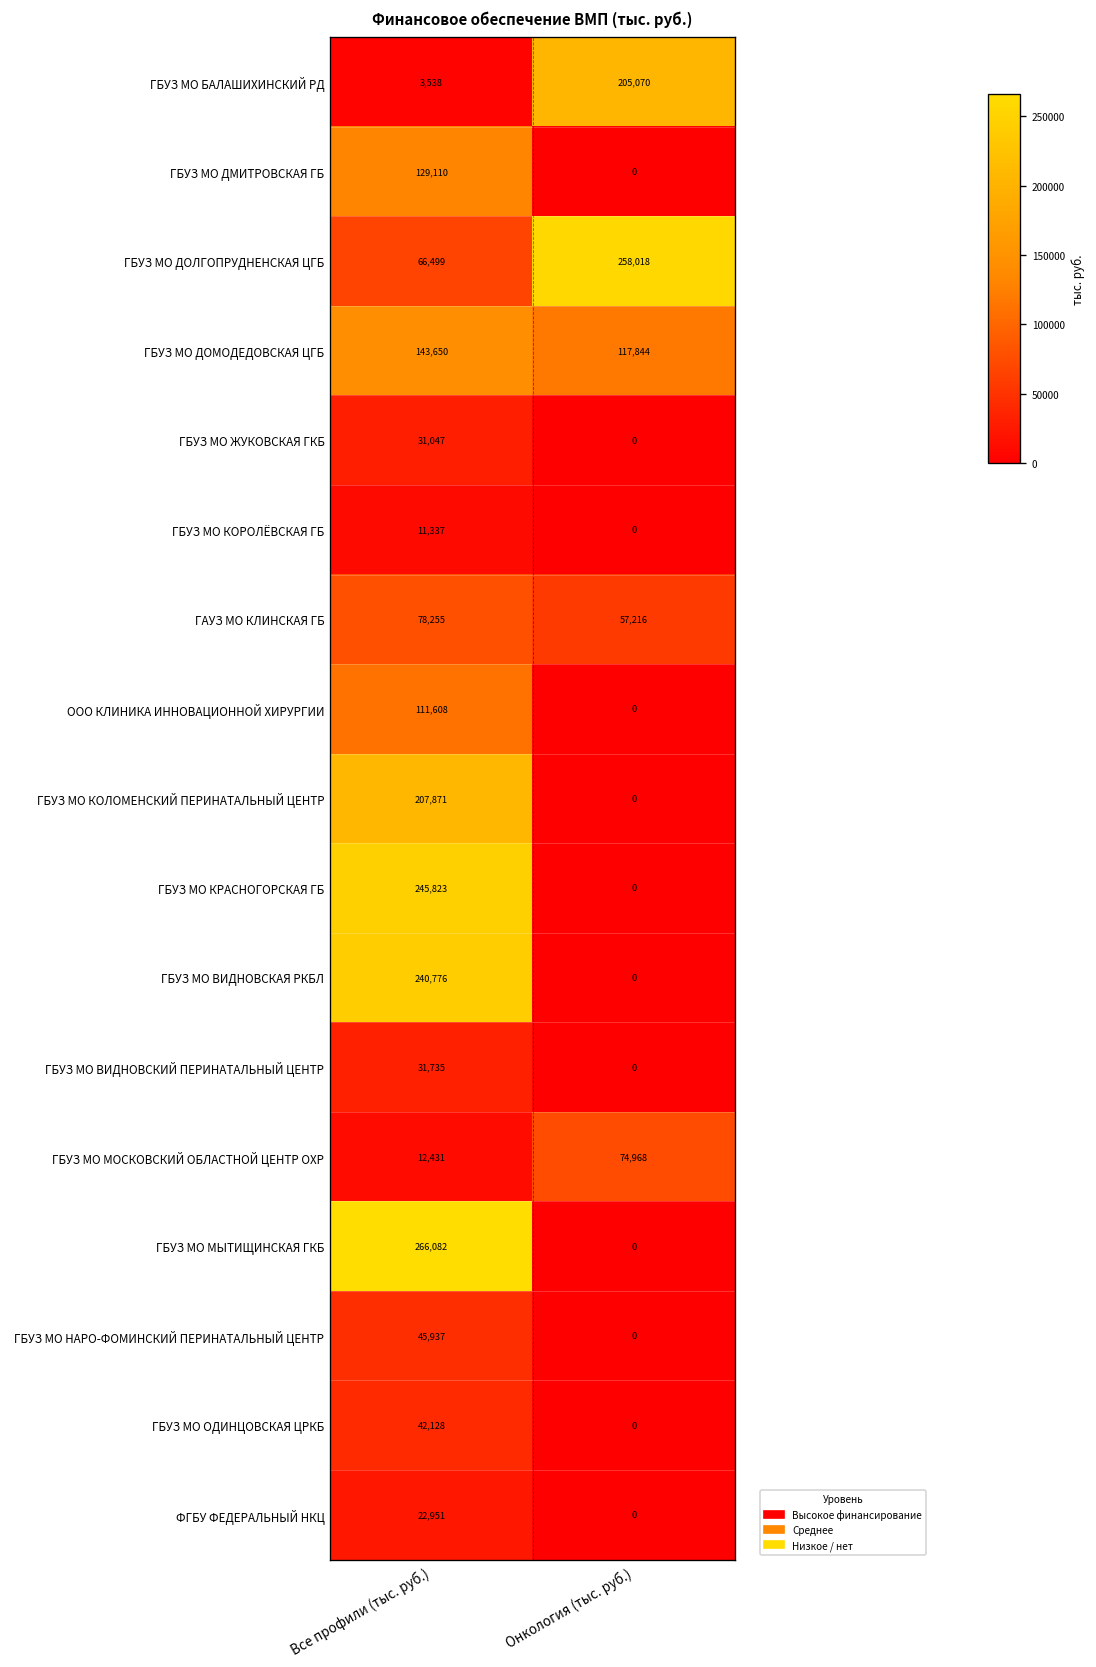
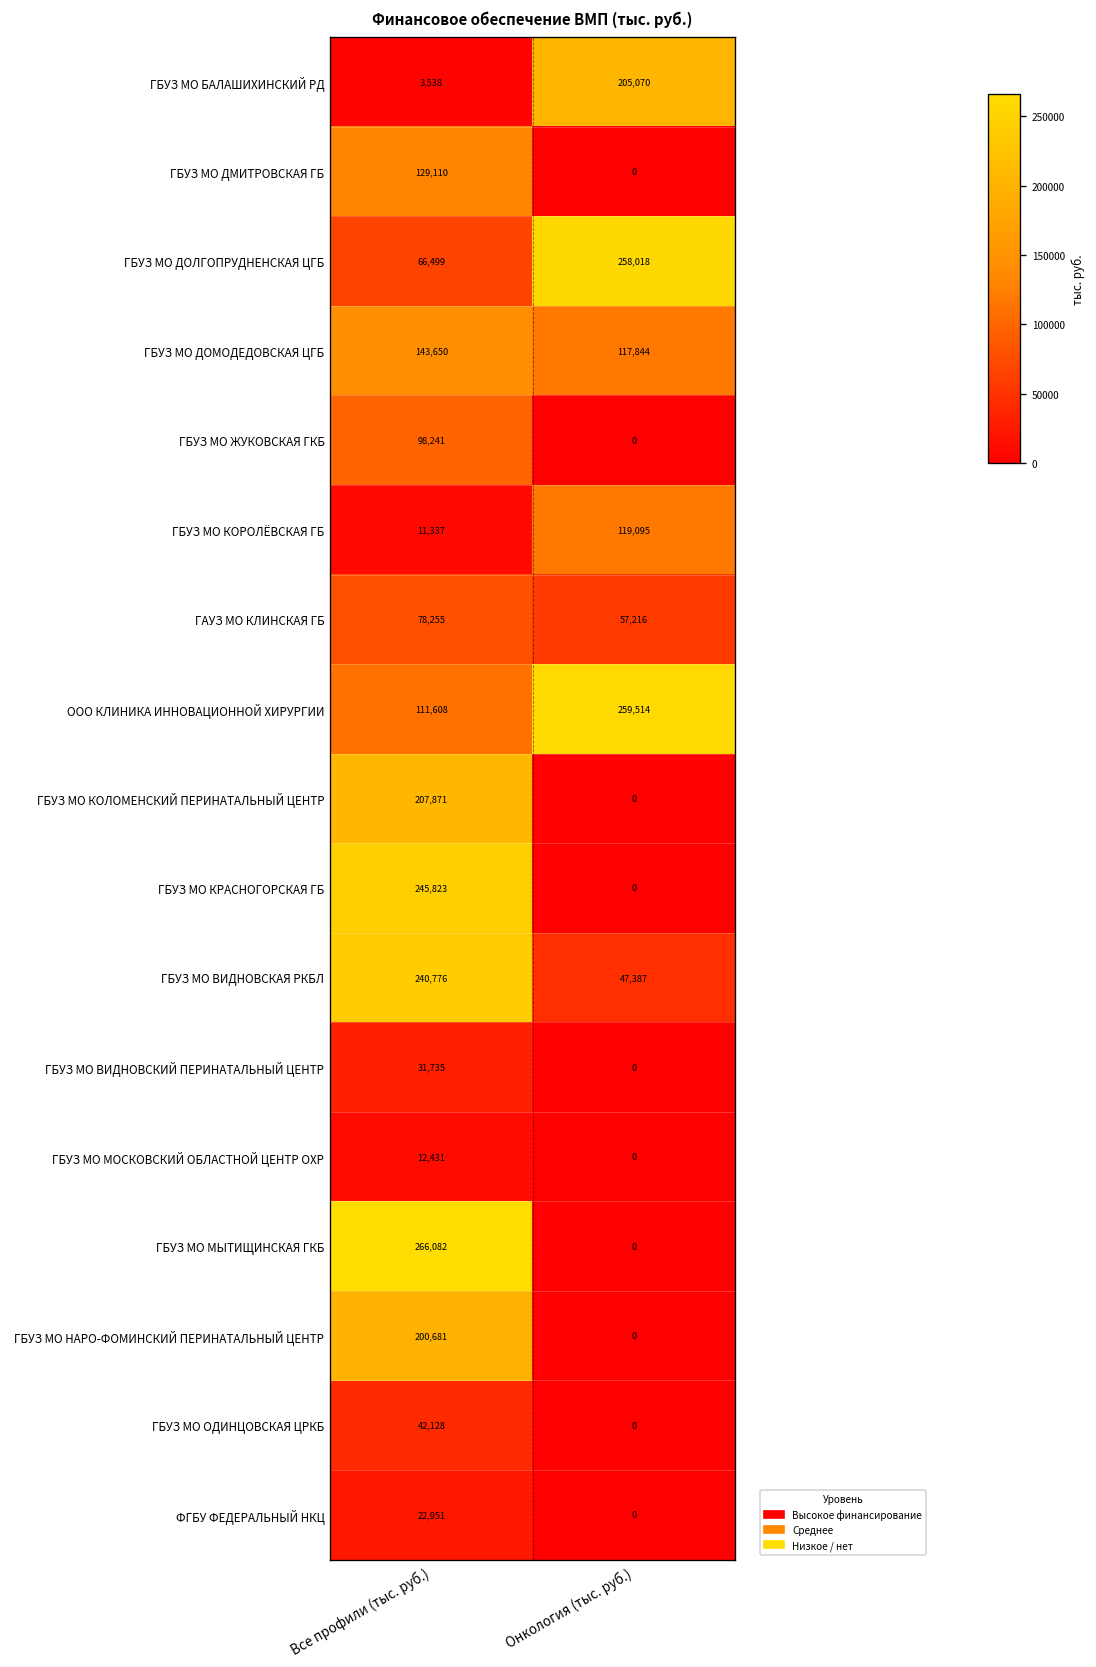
  {
    "ГБУЗ МО БАЛАШИХИНСКИЙ РД": {
      "Все профили (тыс. руб.)": "3,538",
      "Онкология (тыс. руб.)": "205,070"
    },
    "ГБУЗ МО ДМИТРОВСКАЯ ГБ": {
      "Все профили (тыс. руб.)": "129,110",
      "Онкология (тыс. руб.)": "0"
    },
    "ГБУЗ МО ДОЛГОПРУДНЕНСКАЯ ЦГБ": {
      "Все профили (тыс. руб.)": "66,499",
      "Онкология (тыс. руб.)": "258,018"
    },
    "ГБУЗ МО ДОМОДЕДОВСКАЯ ЦГБ": {
      "Все профили (тыс. руб.)": "143,650",
      "Онкология (тыс. руб.)": "117,844"
    },
    "ГБУЗ МО ЖУКОВСКАЯ ГКБ": {
-     "Все профили (тыс. руб.)": "31,047",
+     "Все профили (тыс. руб.)": "98,241",
      "Онкология (тыс. руб.)": "0"
    },
    "ГБУЗ МО КОРОЛЁВСКАЯ ГБ": {
      "Все профили (тыс. руб.)": "11,337",
-     "Онкология (тыс. руб.)": "0"
+     "Онкология (тыс. руб.)": "119,095"
    },
    "ГАУЗ МО КЛИНСКАЯ ГБ": {
      "Все профили (тыс. руб.)": "78,255",
      "Онкология (тыс. руб.)": "57,216"
    },
    "ООО КЛИНИКА ИННОВАЦИОННОЙ ХИРУРГИИ": {
      "Все профили (тыс. руб.)": "111,608",
-     "Онкология (тыс. руб.)": "0"
+     "Онкология (тыс. руб.)": "259,514"
    },
    "ГБУЗ МО КОЛОМЕНСКИЙ ПЕРИНАТАЛЬНЫЙ ЦЕНТР": {
      "Все профили (тыс. руб.)": "207,871",
      "Онкология (тыс. руб.)": "0"
    },
    "ГБУЗ МО КРАСНОГОРСКАЯ ГБ": {
      "Все профили (тыс. руб.)": "245,823",
      "Онкология (тыс. руб.)": "0"
    },
    "ГБУЗ МО ВИДНОВСКАЯ РКБЛ": {
      "Все профили (тыс. руб.)": "240,776",
-     "Онкология (тыс. руб.)": "0"
+     "Онкология (тыс. руб.)": "47,387"
    },
    "ГБУЗ МО ВИДНОВСКИЙ ПЕРИНАТАЛЬНЫЙ ЦЕНТР": {
      "Все профили (тыс. руб.)": "31,735",
      "Онкология (тыс. руб.)": "0"
    },
    "ГБУЗ МО МОСКОВСКИЙ ОБЛАСТНОЙ ЦЕНТР ОХР": {
      "Все профили (тыс. руб.)": "12,431",
-     "Онкология (тыс. руб.)": "74,968"
+     "Онкология (тыс. руб.)": "0"
    },
    "ГБУЗ МО МЫТИЩИНСКАЯ ГКБ": {
      "Все профили (тыс. руб.)": "266,082",
      "Онкология (тыс. руб.)": "0"
    },
    "ГБУЗ МО НАРО-ФОМИНСКИЙ ПЕРИНАТАЛЬНЫЙ ЦЕНТР": {
-     "Все профили (тыс. руб.)": "45,937",
+     "Все профили (тыс. руб.)": "200,681",
      "Онкология (тыс. руб.)": "0"
    },
    "ГБУЗ МО ОДИНЦОВСКАЯ ЦРКБ": {
      "Все профили (тыс. руб.)": "42,128",
      "Онкология (тыс. руб.)": "0"
    },
    "ФГБУ ФЕДЕРАЛЬНЫЙ НКЦ": {
      "Все профили (тыс. руб.)": "22,951",
      "Онкология (тыс. руб.)": "0"
    }
  }
